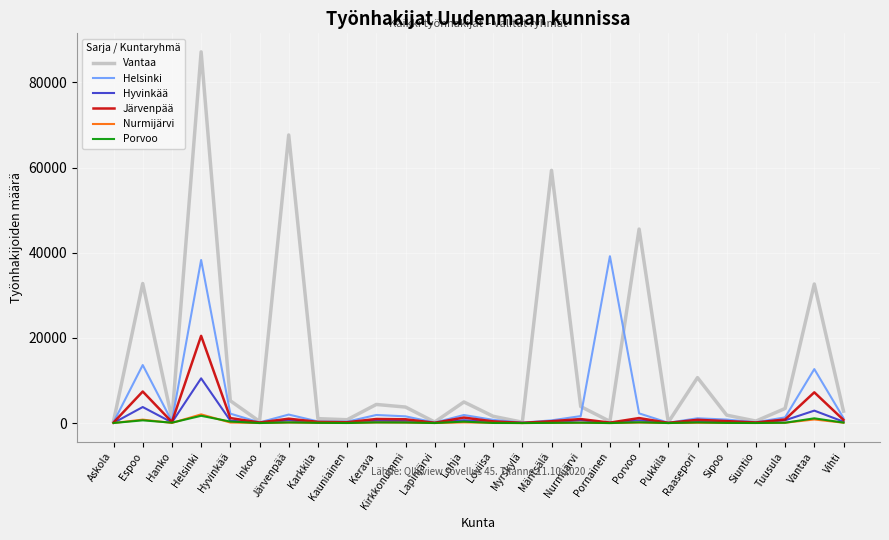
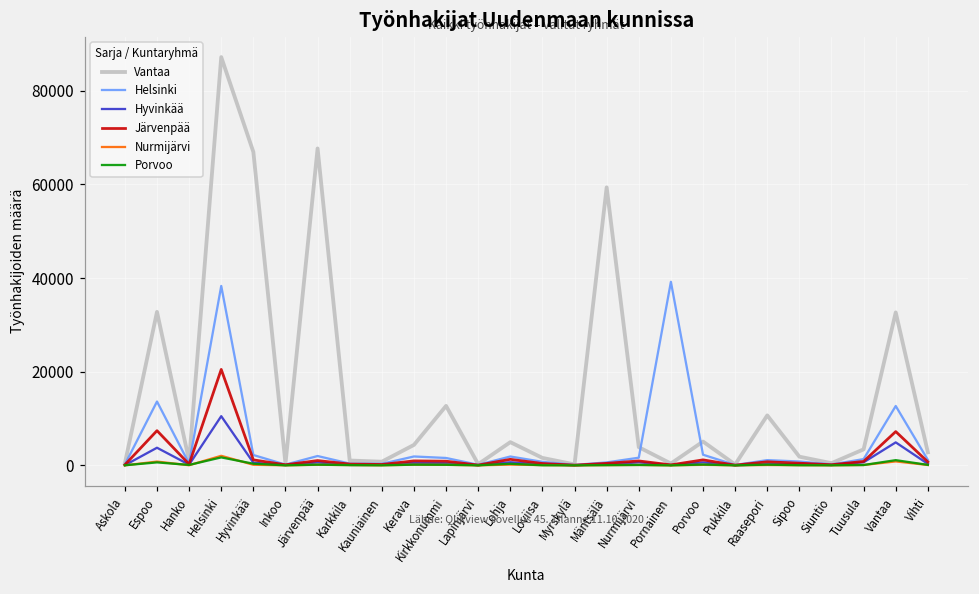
  {
    "Vantaa": {
      "Espoo": 33000,
      "Helsinki": 87000,
-     "Hyvinkää": 5000,
+     "Hyvinkää": 67000,
      "Järvenpää": 68000,
      "Karkkila": 1000,
      "Kerava": 4000,
-     "Kirkkonummi": 4000,
+     "Kirkkonummi": 13000,
      "Lohja": 5000,
      "Loviisa": 2000,
      "Mäntsälä": 59000,
      "Nurmijärvi": 4000,
-     "Porvoo": 46000,
+     "Porvoo": 5000,
      "Raasepori": 11000,
      "Sipoo": 2000,
      "Tuusula": 3000,
      "Vantaa": 33000,
      "Vihti": 3000
    },
    "Helsinki": {
      "Espoo": 14000,
      "Helsinki": 38000,
      "Hyvinkää": 2000,
      "Järvenpää": 2000,
      "Kerava": 2000,
      "Kirkkonummi": 2000,
      "Lohja": 2000,
      "Nurmijärvi": 2000,
      "Pornainen": 39000,
      "Porvoo": 2000,
      "Vantaa": 13000
    },
    "Hyvinkää": {
      "Espoo": 4000,
      "Helsinki": 11000,
-     "Vantaa": 3000
+     "Vantaa": 5000
    },
    "Järvenpää": {
      "Espoo": 7000,
      "Helsinki": 20000,
      "Hyvinkää": 1000,
      "Lohja": 1000,
      "Vantaa": 7000
    }
  }
